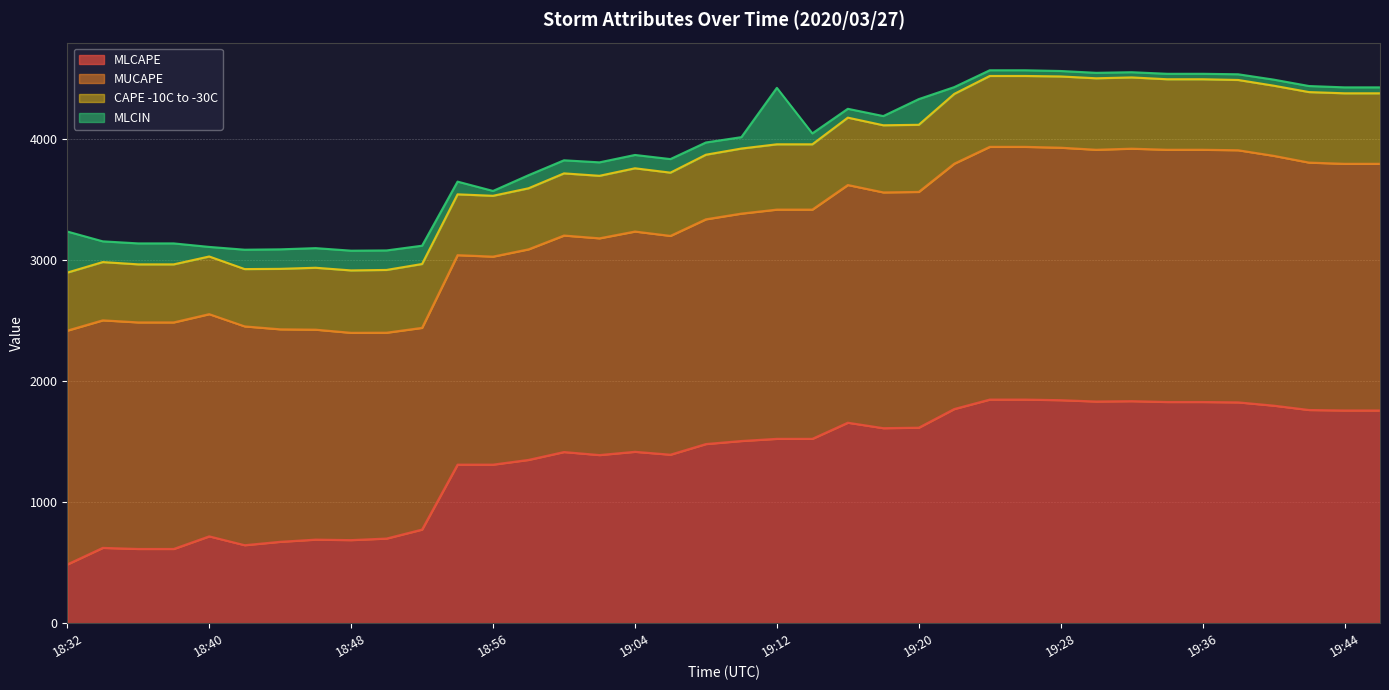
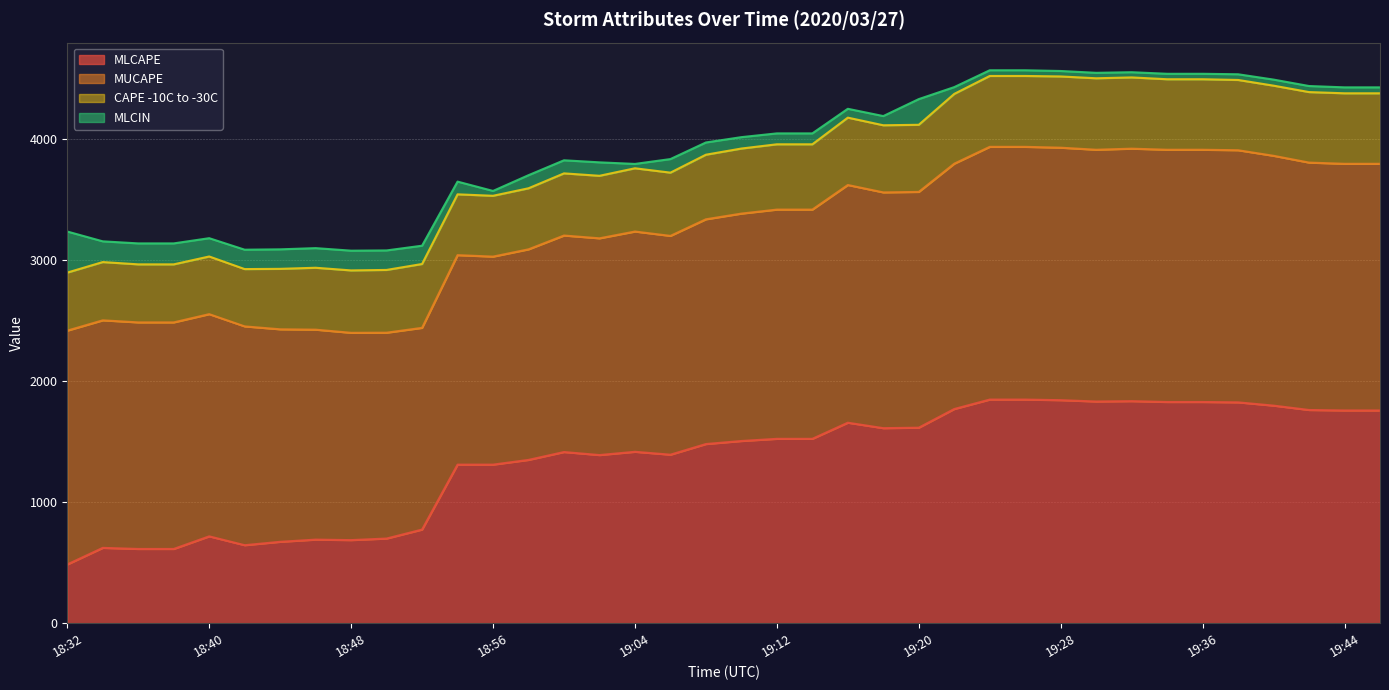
  {
    "MLCIN": {
      "18:32": 340,
-     "18:40": 80,
+     "18:40": 150,
      "18:48": 160,
      "18:56": 40,
-     "19:04": 110,
-     "19:12": 470,
+     "19:04": 40,
+     "19:12": 90,
      "19:20": 210,
      "19:28": 50,
      "19:36": 50,
      "19:44": 50
    }
  }
